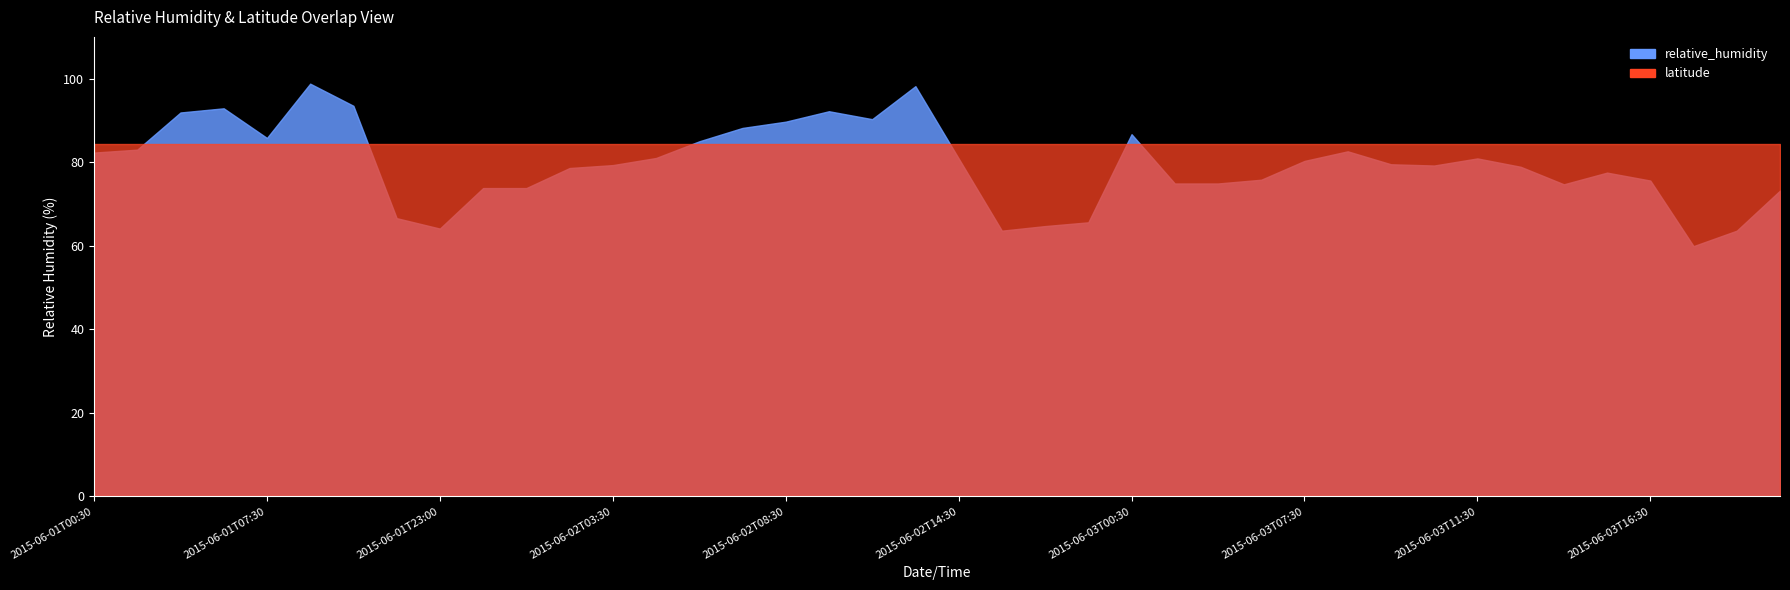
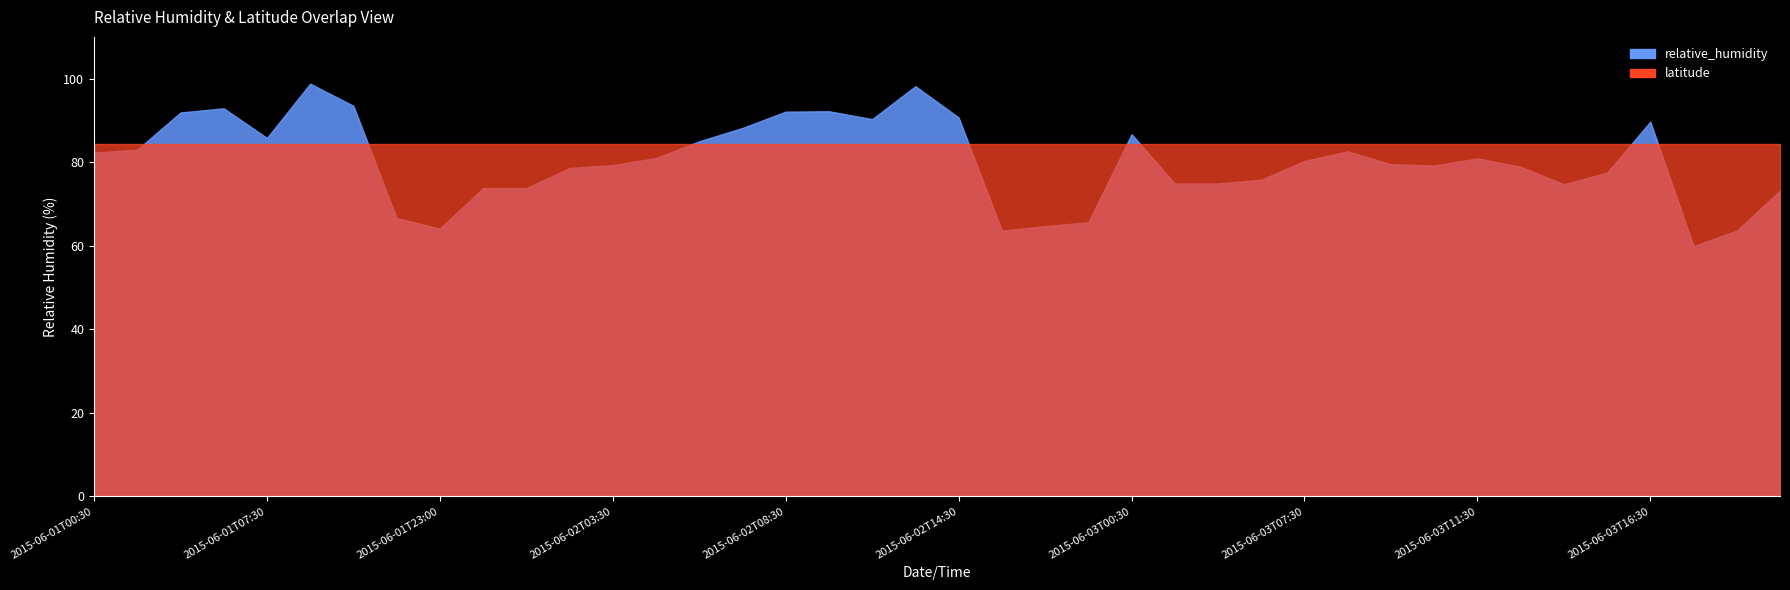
  {
    "relative_humidity": {
      "2015-06-01T00:30": 82,
      "2015-06-01T07:30": 86,
      "2015-06-01T23:00": 64,
      "2015-06-02T03:30": 79,
-     "2015-06-02T08:30": 90,
-     "2015-06-02T14:30": 81,
+     "2015-06-02T08:30": 92,
+     "2015-06-02T14:30": 91,
      "2015-06-03T00:30": 87,
      "2015-06-03T07:30": 80,
      "2015-06-03T11:30": 81,
-     "2015-06-03T16:30": 76
+     "2015-06-03T16:30": 90
    },
    "latitude": {
      "2015-06-01T00:30": 84,
      "2015-06-01T07:30": 84,
      "2015-06-01T23:00": 84,
      "2015-06-02T03:30": 84,
      "2015-06-02T08:30": 84,
      "2015-06-02T14:30": 84,
      "2015-06-03T00:30": 84,
      "2015-06-03T07:30": 84,
      "2015-06-03T11:30": 84,
      "2015-06-03T16:30": 84
    }
  }
